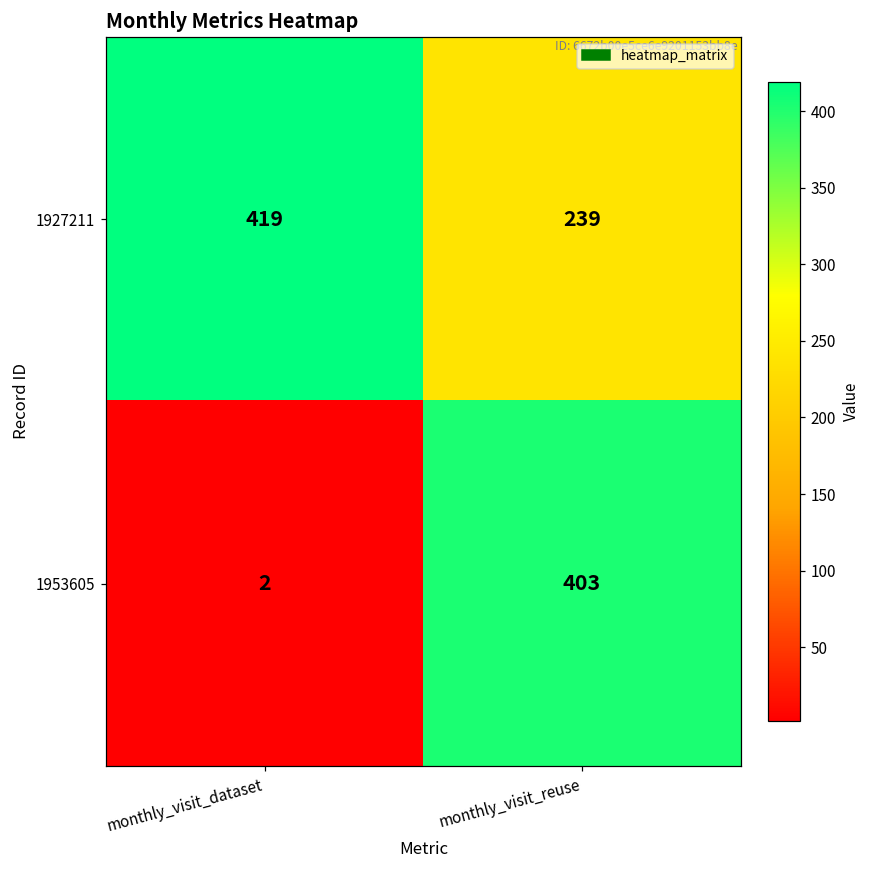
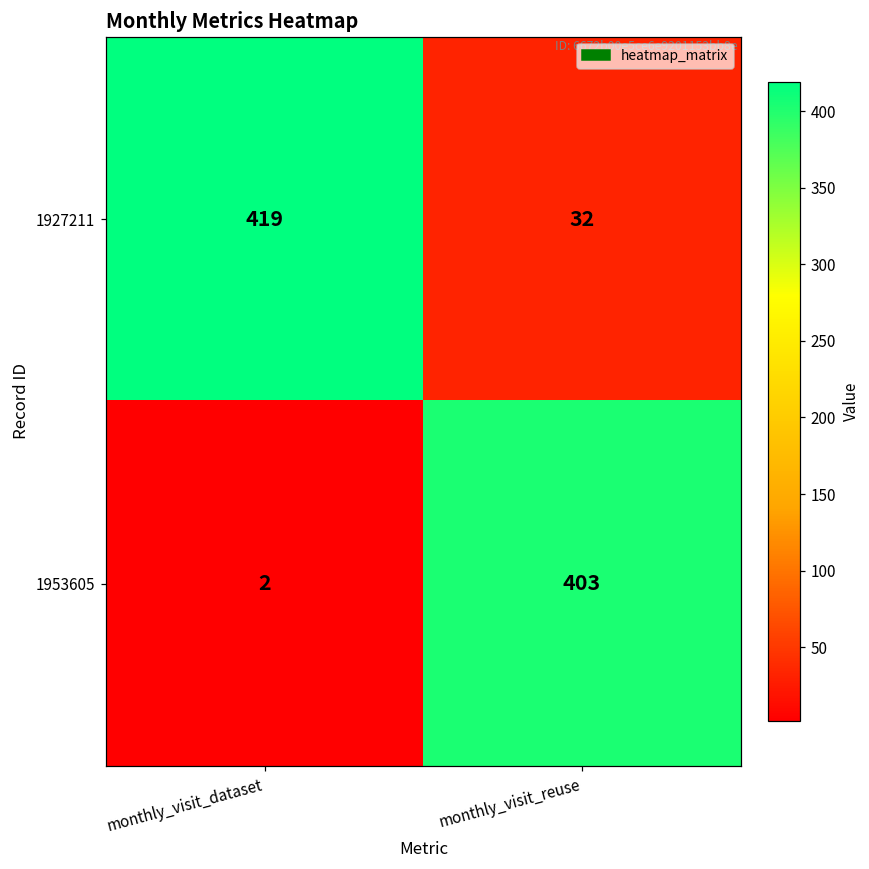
  {
    "1927211": {
      "monthly_visit_dataset": 419,
-     "monthly_visit_reuse": 239
+     "monthly_visit_reuse": 32
    },
    "1953605": {
      "monthly_visit_dataset": 2,
      "monthly_visit_reuse": 403
    }
  }
